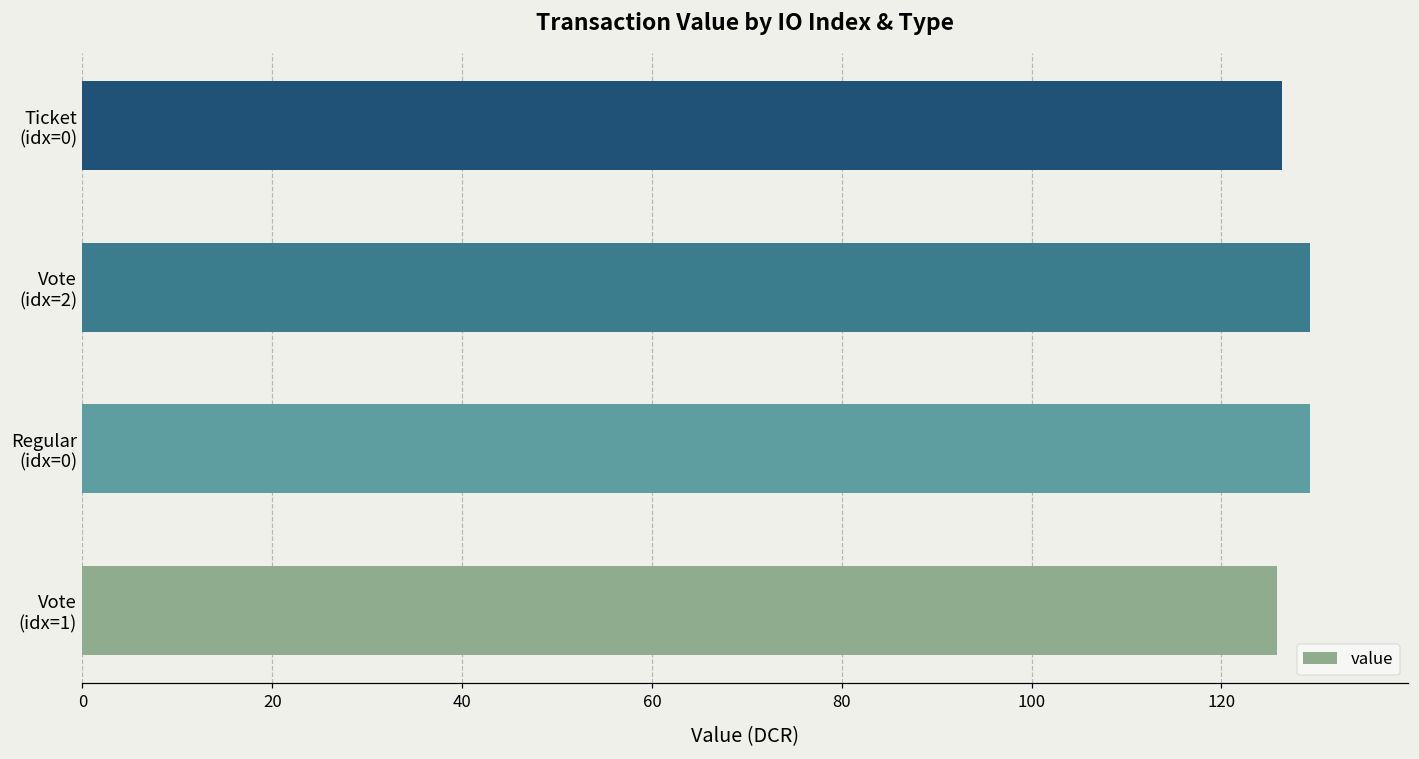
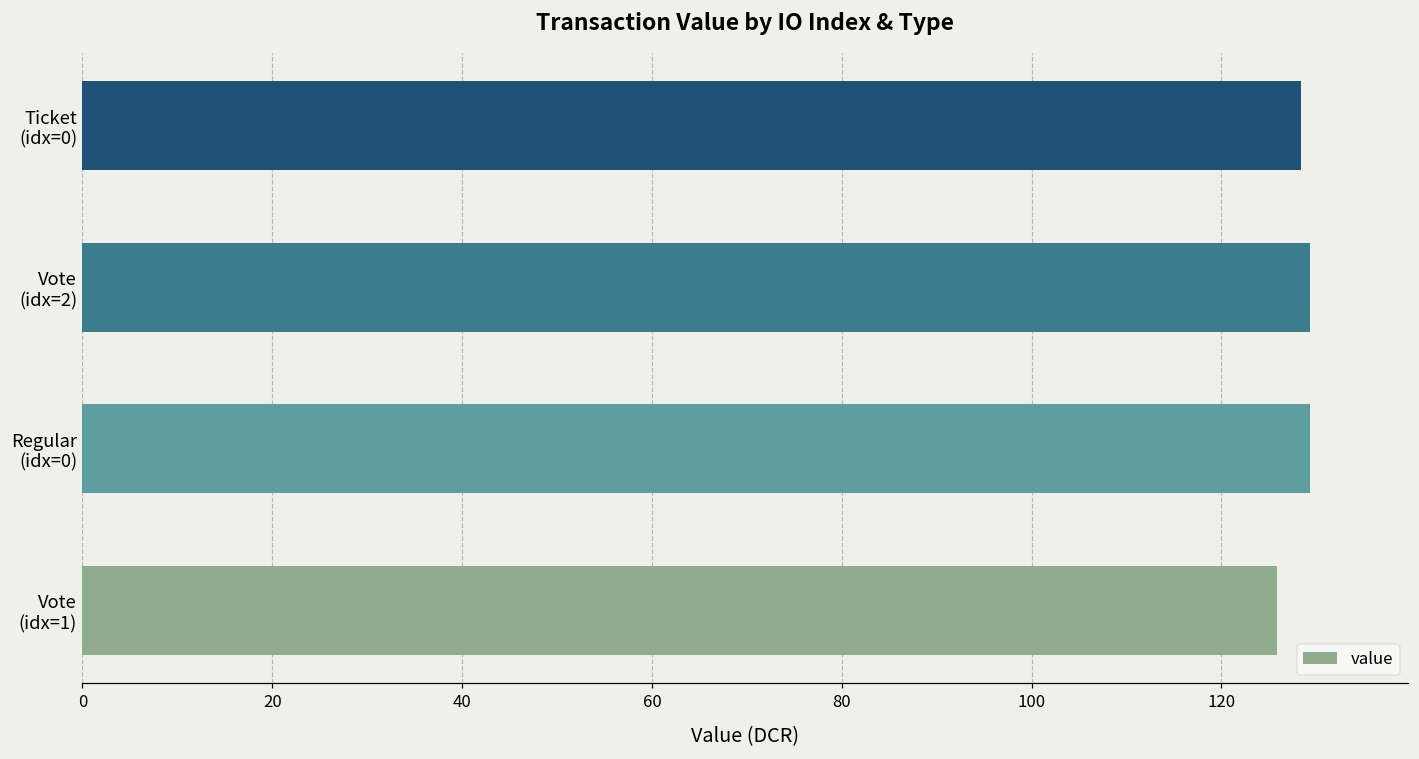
  {
-   "Ticket (idx=0)": 126,
+   "Ticket (idx=0)": 128,
    "Vote (idx=2)": 129,
    "Regular (idx=0)": 129,
    "Vote (idx=1)": 126
  }
